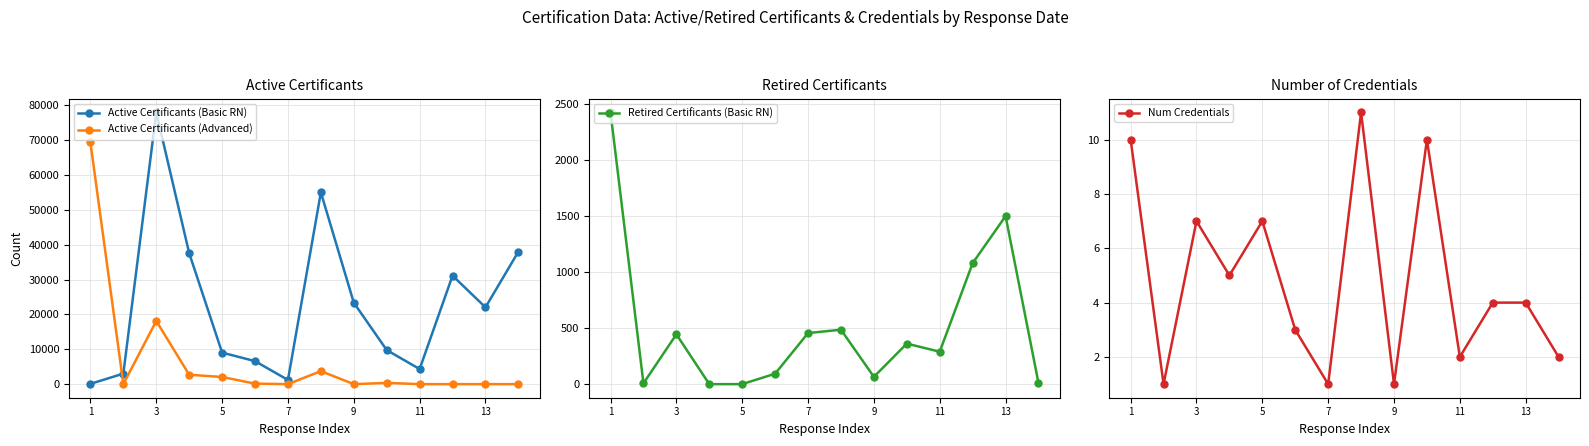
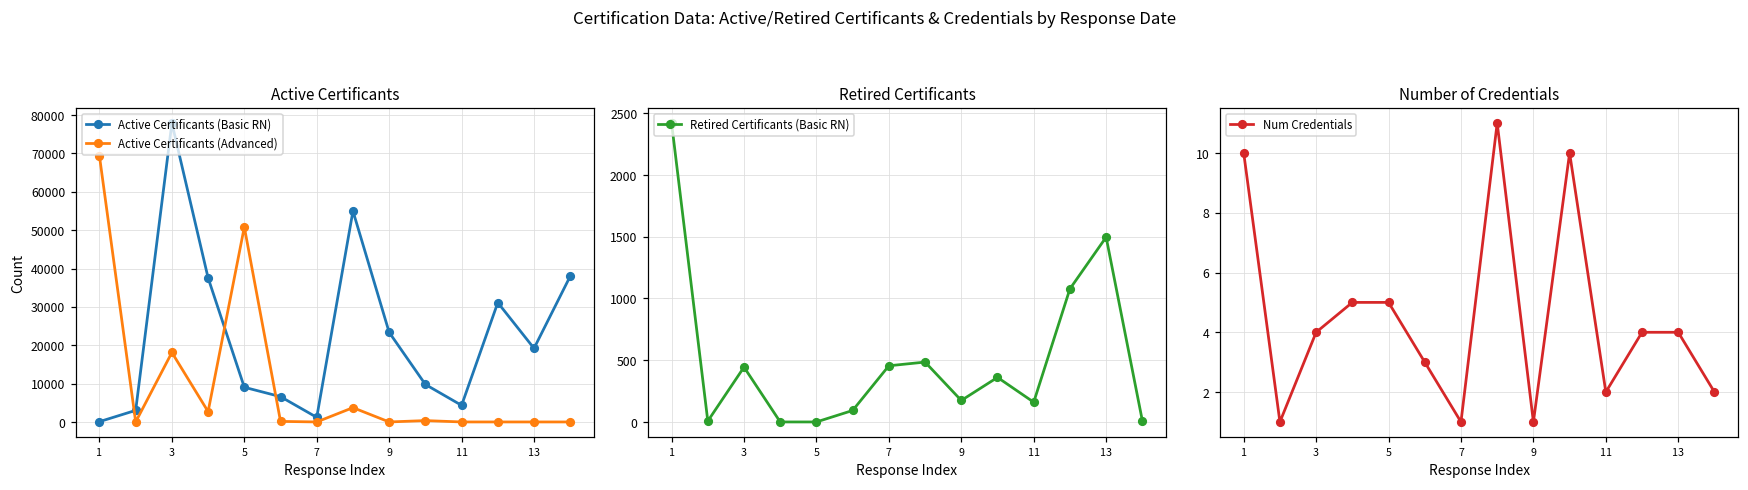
  {
    "Active Certificants": {
      "Active Certificants (Basic RN)": {
        "1": 0,
        "5": 9000,
        "7": 1000,
        "9": 23000,
        "11": 4000,
-       "13": 22000
+       "13": 19000
      },
      "Active Certificants (Advanced)": {
        "1": 69000,
        "3": 18000,
-       "5": 2000,
+       "5": 51000,
        "7": 0,
        "9": 0,
        "11": 0,
        "13": 0
      }
    },
    "Retired Certificants": {
      "3": 440,
      "5": 0,
      "7": 460,
-     "9": 70,
-     "11": 290,
+     "9": 170,
+     "11": 160,
      "13": 1500
    },
    "Number of Credentials": {
      "1": 10,
-     "3": 7,
-     "5": 7,
+     "3": 4,
+     "5": 5,
      "7": 1,
      "9": 1,
      "11": 2,
      "13": 4
    }
  }
